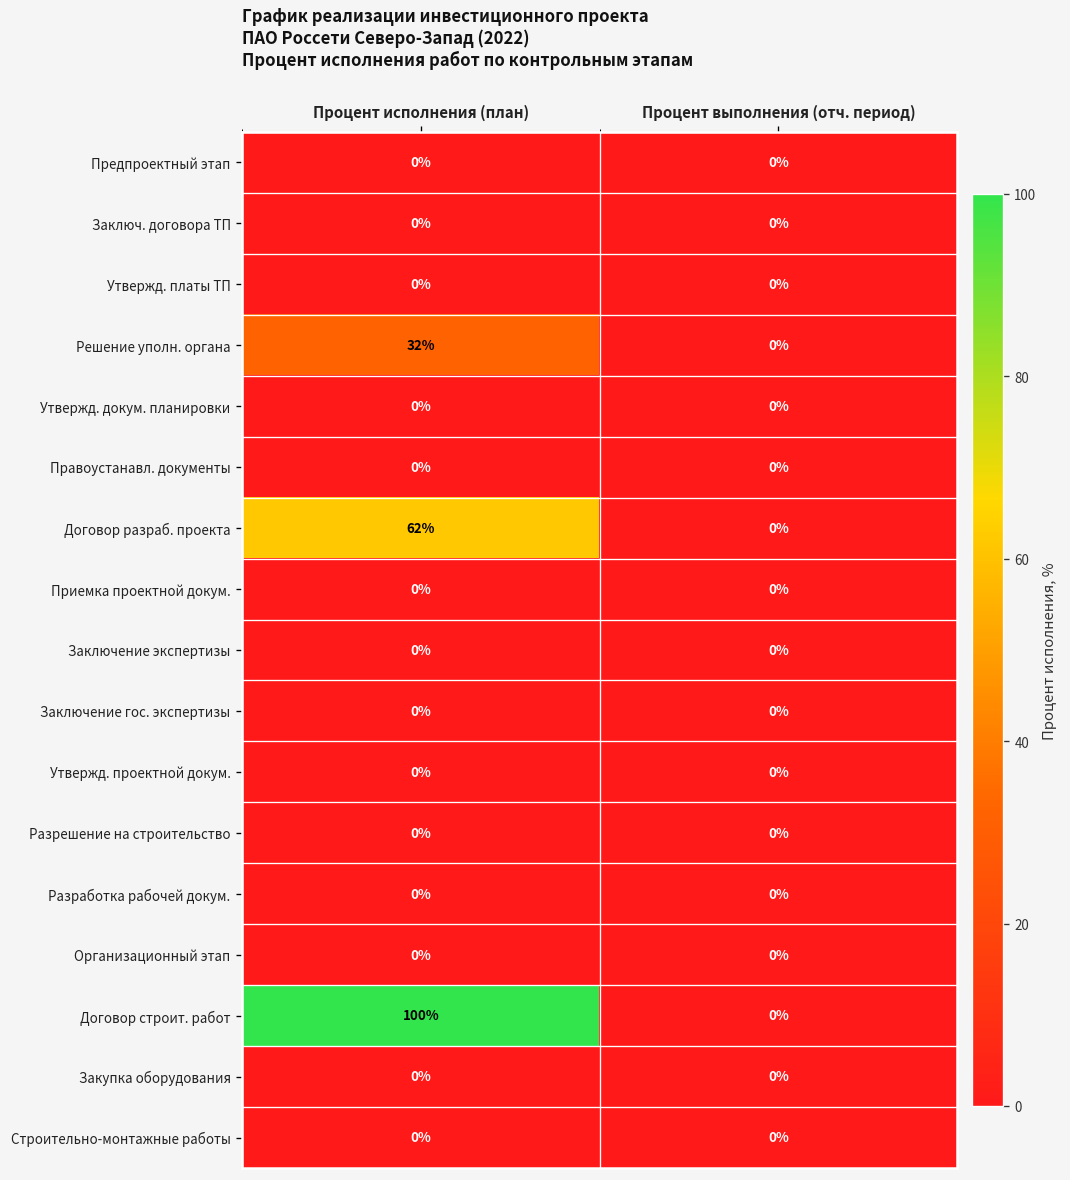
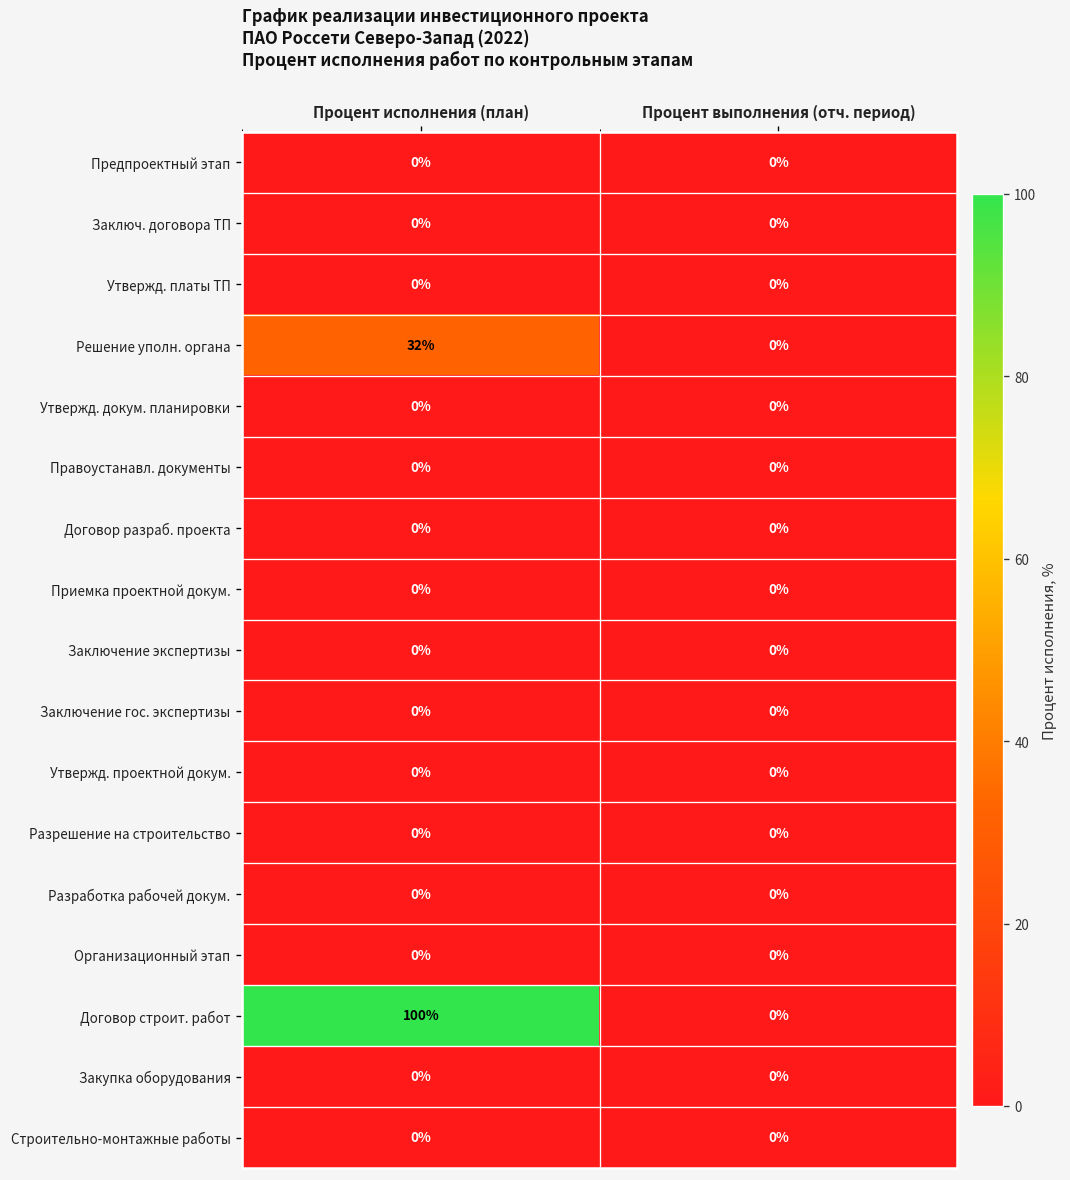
  {
    "Предпроектный этап": {
      "Процент исполнения (план)": "0%",
      "Процент выполнения (отч. период)": "0%"
    },
    "Заключ. договора ТП": {
      "Процент исполнения (план)": "0%",
      "Процент выполнения (отч. период)": "0%"
    },
    "Утвержд. платы ТП": {
      "Процент исполнения (план)": "0%",
      "Процент выполнения (отч. период)": "0%"
    },
    "Решение уполн. органа": {
      "Процент исполнения (план)": "32%",
      "Процент выполнения (отч. период)": "0%"
    },
    "Утвержд. докум. планировки": {
      "Процент исполнения (план)": "0%",
      "Процент выполнения (отч. период)": "0%"
    },
    "Правоустанавл. документы": {
      "Процент исполнения (план)": "0%",
      "Процент выполнения (отч. период)": "0%"
    },
    "Договор разраб. проекта": {
-     "Процент исполнения (план)": "62%",
+     "Процент исполнения (план)": "0%",
      "Процент выполнения (отч. период)": "0%"
    },
    "Приемка проектной докум.": {
      "Процент исполнения (план)": "0%",
      "Процент выполнения (отч. период)": "0%"
    },
    "Заключение экспертизы": {
      "Процент исполнения (план)": "0%",
      "Процент выполнения (отч. период)": "0%"
    },
    "Заключение гос. экспертизы": {
      "Процент исполнения (план)": "0%",
      "Процент выполнения (отч. период)": "0%"
    },
    "Утвержд. проектной докум.": {
      "Процент исполнения (план)": "0%",
      "Процент выполнения (отч. период)": "0%"
    },
    "Разрешение на строительство": {
      "Процент исполнения (план)": "0%",
      "Процент выполнения (отч. период)": "0%"
    },
    "Разработка рабочей докум.": {
      "Процент исполнения (план)": "0%",
      "Процент выполнения (отч. период)": "0%"
    },
    "Организационный этап": {
      "Процент исполнения (план)": "0%",
      "Процент выполнения (отч. период)": "0%"
    },
    "Договор строит. работ": {
      "Процент исполнения (план)": "100%",
      "Процент выполнения (отч. период)": "0%"
    },
    "Закупка оборудования": {
      "Процент исполнения (план)": "0%",
      "Процент выполнения (отч. период)": "0%"
    },
    "Строительно-монтажные работы": {
      "Процент исполнения (план)": "0%",
      "Процент выполнения (отч. период)": "0%"
    }
  }
